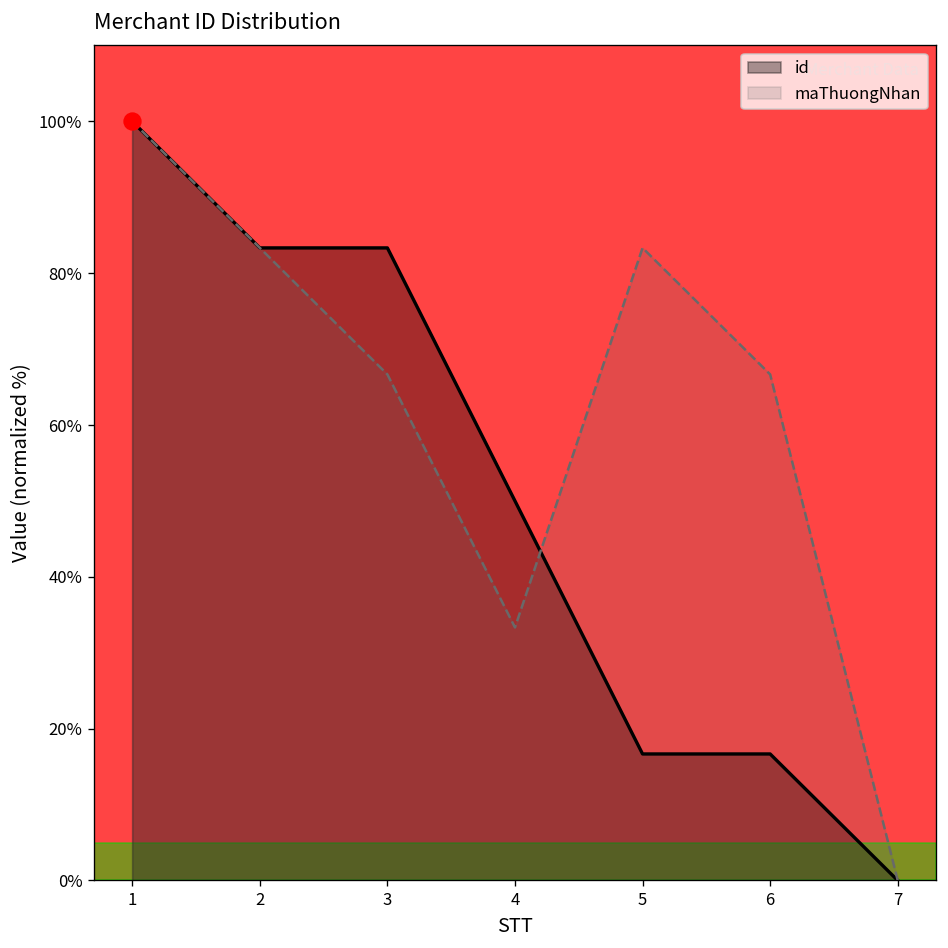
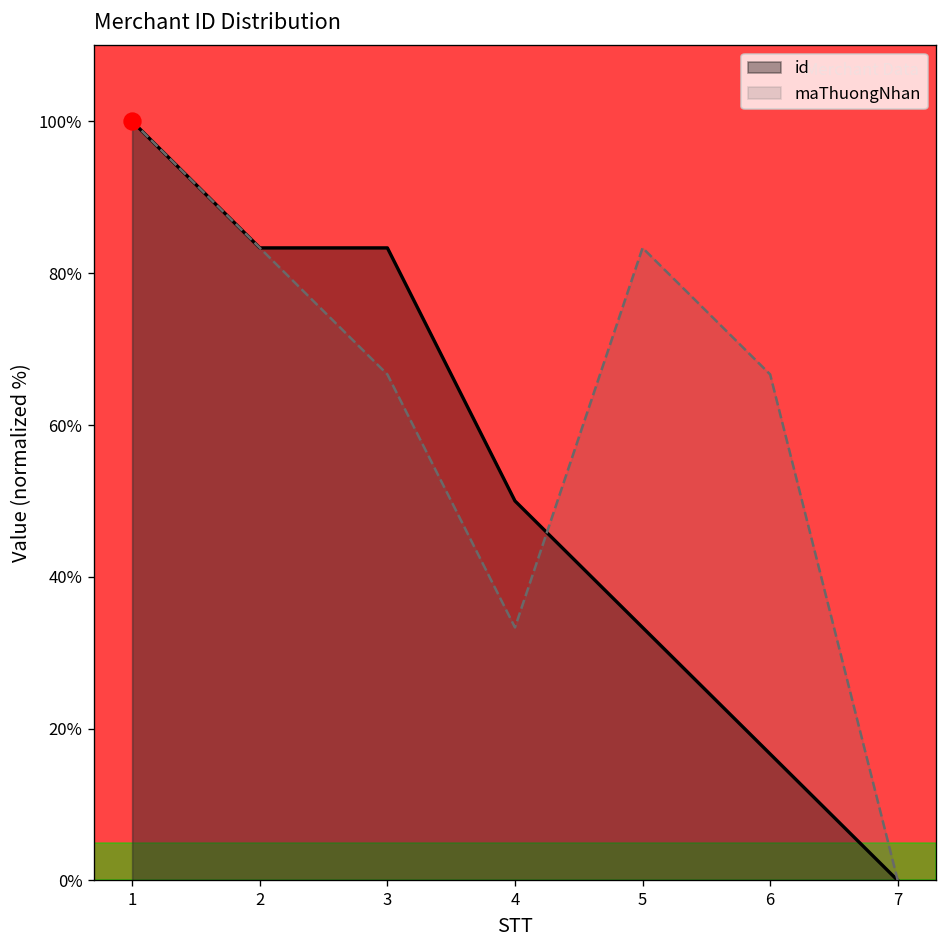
  {
    "id": {
      "3": "83%",
      "4": "50%",
-     "5": "17%",
+     "5": "33%",
      "6": "17%"
    },
    "maThuongNhan": {
      "3": "67%",
      "4": "33%",
      "5": "83%",
      "6": "67%"
    }
  }
